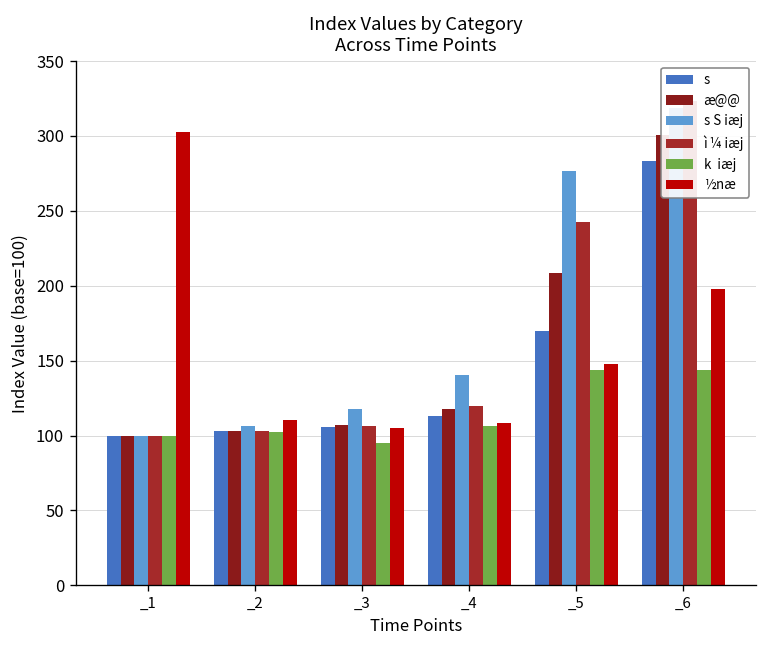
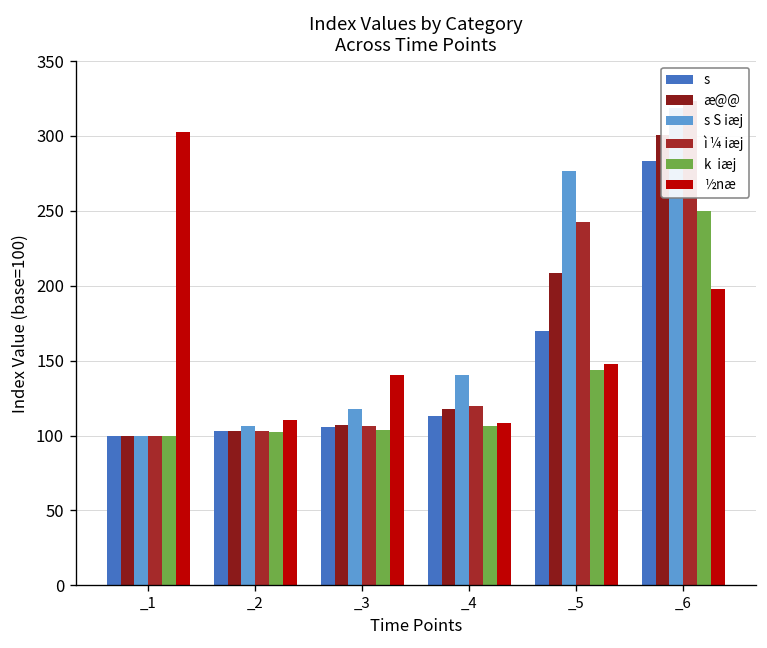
  {
    "k iæj": {
      "_1": 100,
      "_2": 102,
-     "_3": 95,
+     "_3": 104,
      "_4": 106,
      "_5": 144,
-     "_6": 144
+     "_6": 250
    },
    "½næ": {
      "_1": 303,
      "_2": 111,
-     "_3": 105,
+     "_3": 141,
      "_4": 108,
      "_5": 148,
      "_6": 198
    }
  }
